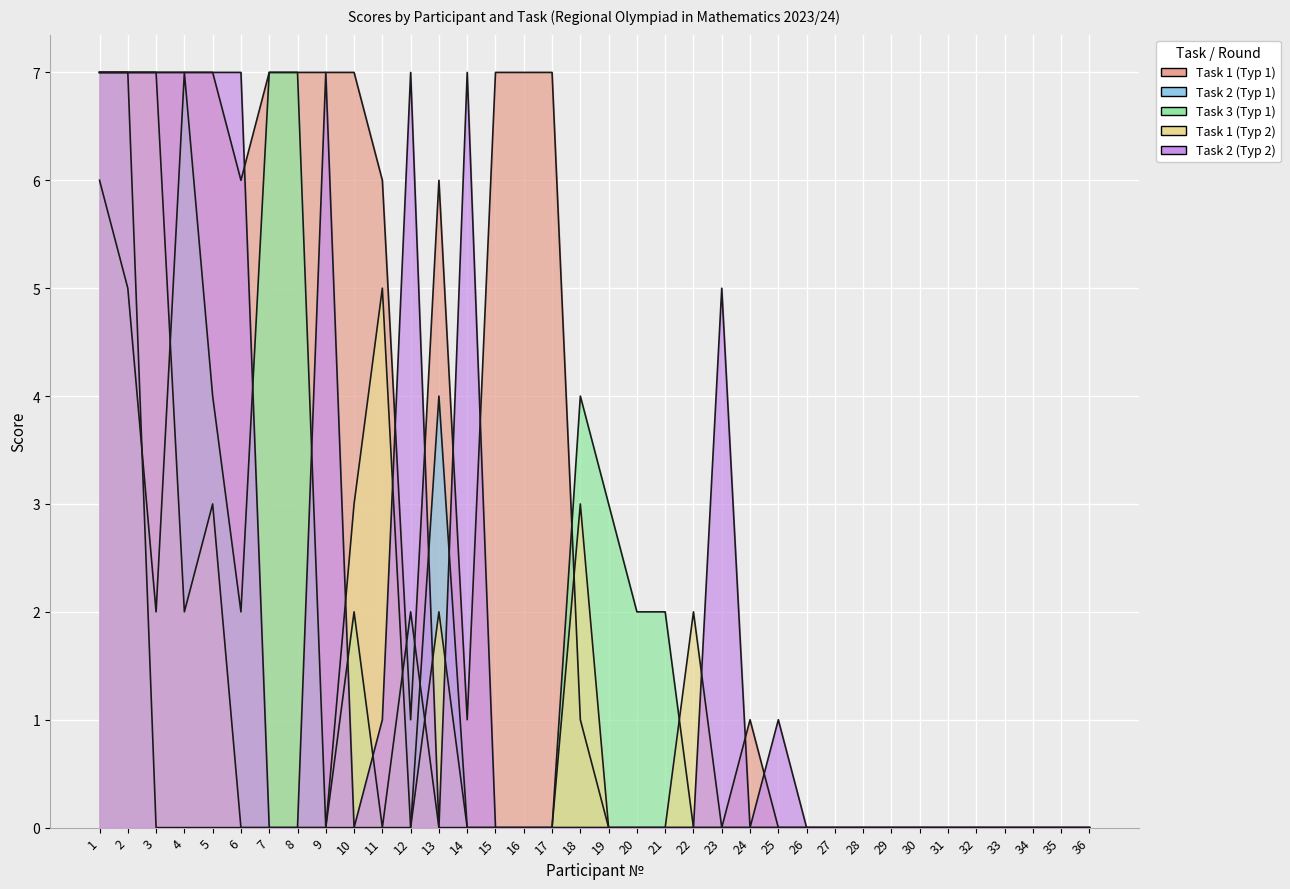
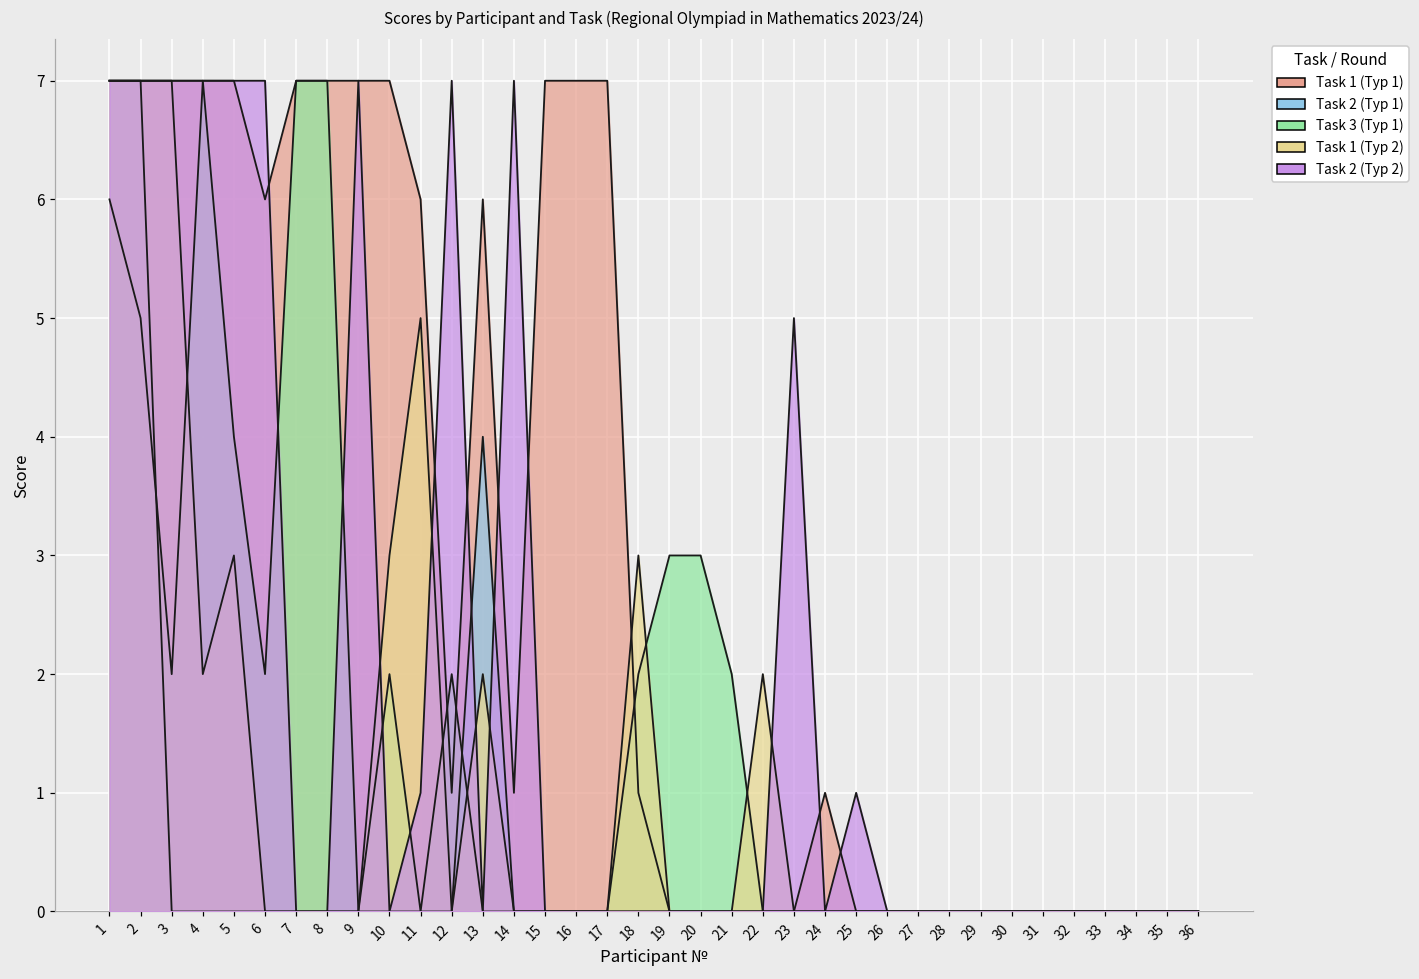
  {
    "Task 2 (Тур 1)": {
      "3": 0,
      "4": 0,
      "5": 0,
      "13": 4
    },
    "Task 3 (Тур 1)": {
      "1": 6,
      "2": 5,
      "3": 2,
      "5": 4,
      "6": 2,
      "10": 2,
      "12": 2,
-     "18": 4,
+     "18": 2,
      "19": 3,
-     "20": 2,
+     "20": 3,
      "21": 2
    },
    "Task 2 (Тур 2)": {
      "6": 7,
      "11": 1,
      "12": 7,
      "14": 7,
      "23": 5,
      "25": 1
    }
  }
